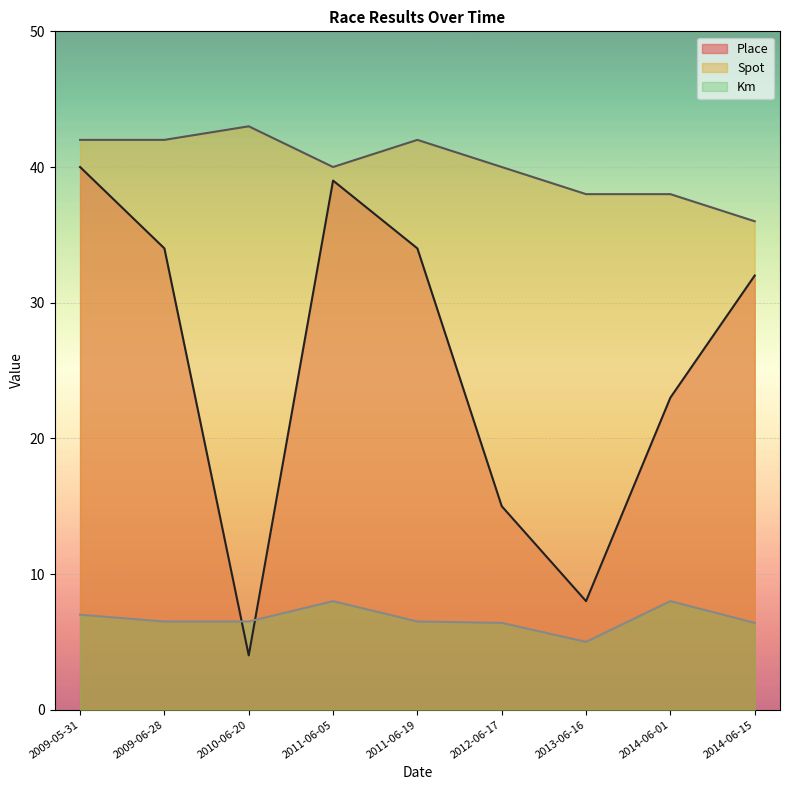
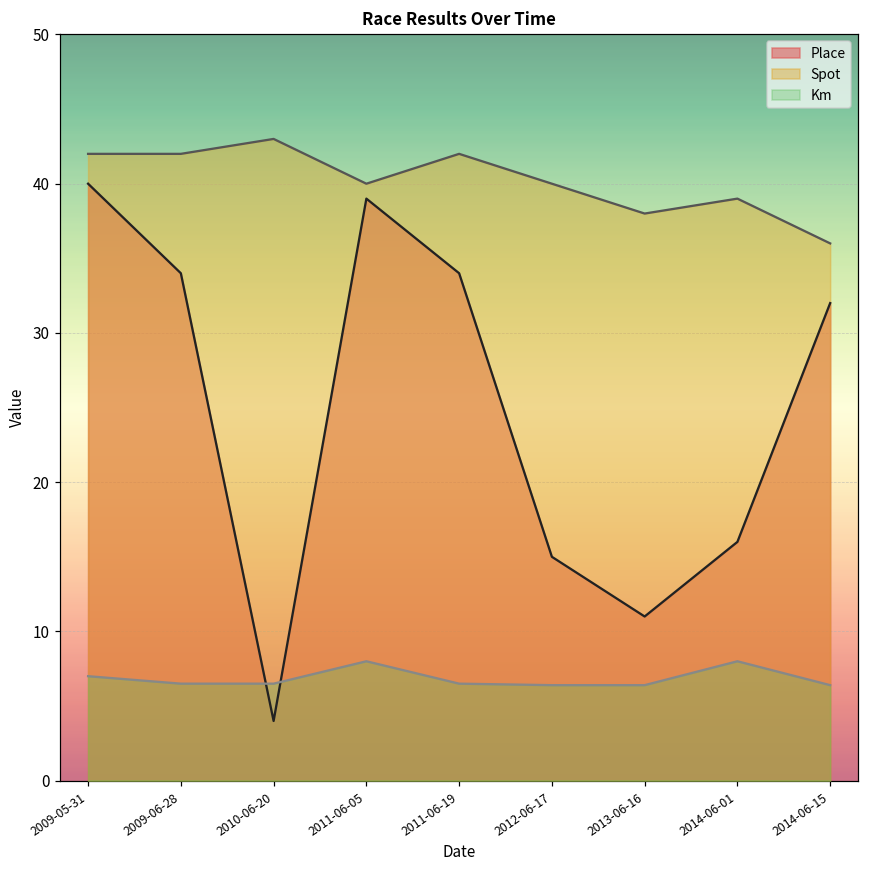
  {
    "Place": {
      "2009-05-31": 40,
      "2009-06-28": 34,
      "2010-06-20": 4,
      "2011-06-05": 39,
      "2011-06-19": 34,
      "2012-06-17": 15,
-     "2013-06-16": 8,
-     "2014-06-01": 23,
+     "2013-06-16": 11,
+     "2014-06-01": 16,
      "2014-06-15": 32
    },
    "Spot": {
      "2009-05-31": 42,
      "2009-06-28": 42,
      "2010-06-20": 43,
      "2011-06-05": 40,
      "2011-06-19": 42,
      "2012-06-17": 40,
      "2013-06-16": 38,
-     "2014-06-01": 38,
+     "2014-06-01": 39,
      "2014-06-15": 36
    },
    "Km": {
      "2009-05-31": 7.0,
      "2009-06-28": 6.5,
      "2010-06-20": 6.5,
      "2011-06-05": 8.0,
      "2011-06-19": 6.5,
      "2012-06-17": 6.4,
-     "2013-06-16": 5.0,
+     "2013-06-16": 6.4,
      "2014-06-01": 8.0,
      "2014-06-15": 6.4
    }
  }
